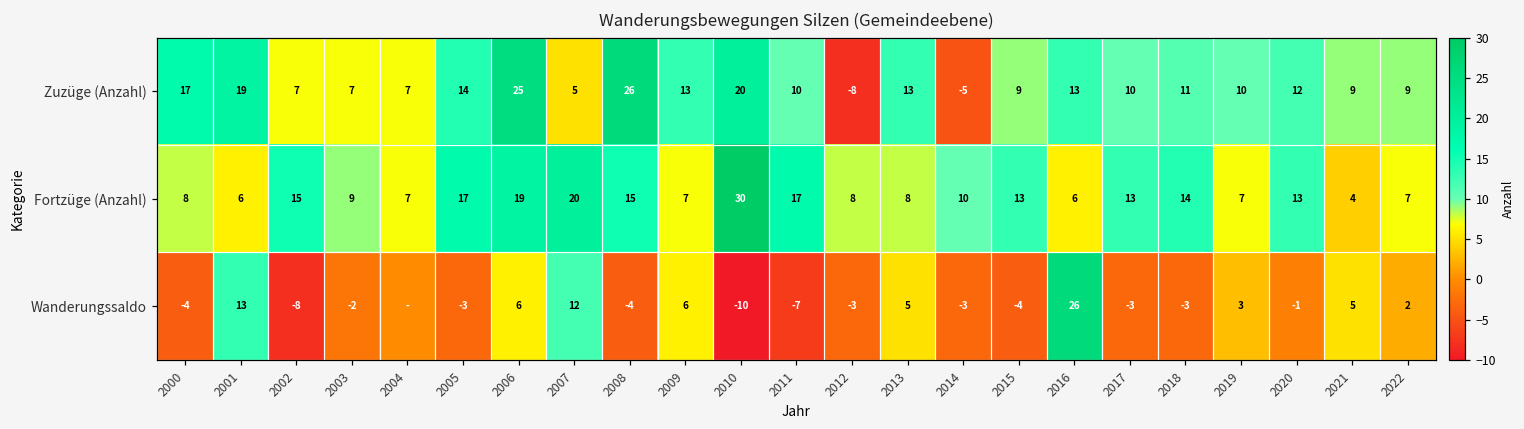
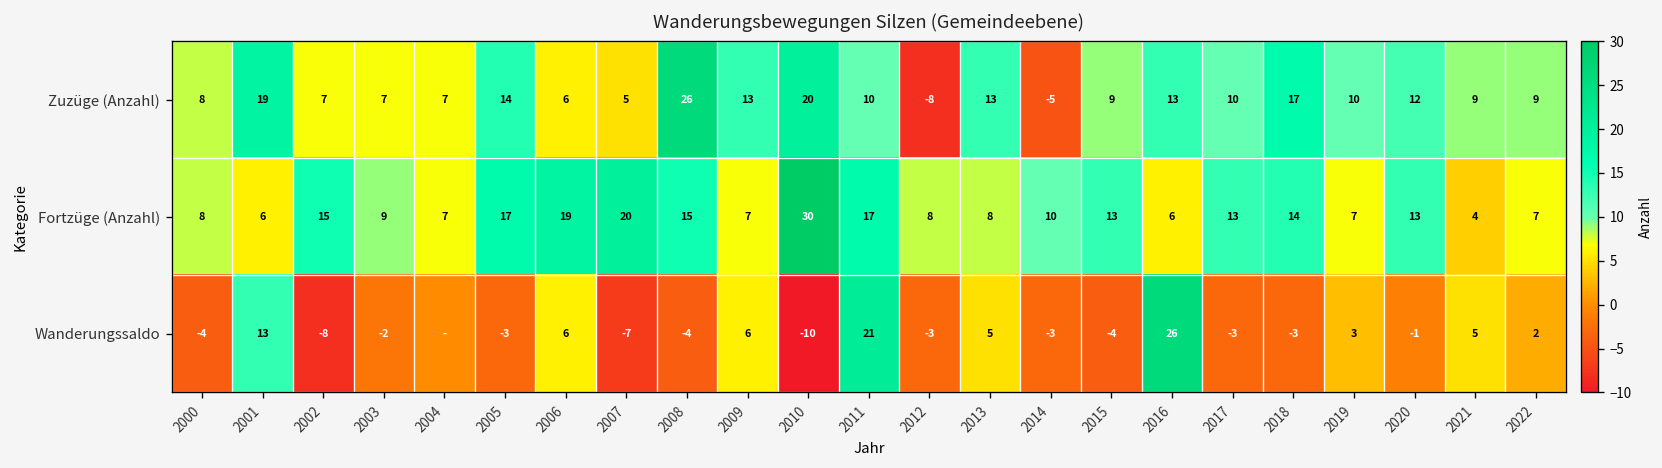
  {
    "Zuzüge (Anzahl)": {
-     "2000": 17,
+     "2000": 8,
      "2001": 19,
      "2002": 7,
      "2003": 7,
      "2004": 7,
      "2005": 14,
-     "2006": 25,
+     "2006": 6,
      "2007": 5,
      "2008": 26,
      "2009": 13,
      "2010": 20,
      "2011": 10,
      "2012": -8,
      "2013": 13,
      "2014": -5,
      "2015": 9,
      "2016": 13,
      "2017": 10,
-     "2018": 11,
+     "2018": 17,
      "2019": 10,
      "2020": 12,
      "2021": 9,
      "2022": 9
    },
    "Fortzüge (Anzahl)": {
      "2000": 8,
      "2001": 6,
      "2002": 15,
      "2003": 9,
      "2004": 7,
      "2005": 17,
      "2006": 19,
      "2007": 20,
      "2008": 15,
      "2009": 7,
      "2010": 30,
      "2011": 17,
      "2012": 8,
      "2013": 8,
      "2014": 10,
      "2015": 13,
      "2016": 6,
      "2017": 13,
      "2018": 14,
      "2019": 7,
      "2020": 13,
      "2021": 4,
      "2022": 7
    },
    "Wanderungssaldo": {
      "2000": -4,
      "2001": 13,
      "2002": -8,
      "2003": -2,
      "2005": -3,
      "2006": 6,
-     "2007": 12,
+     "2007": -7,
      "2008": -4,
      "2009": 6,
      "2010": -10,
-     "2011": -7,
+     "2011": 21,
      "2012": -3,
      "2013": 5,
      "2014": -3,
      "2015": -4,
      "2016": 26,
      "2017": -3,
      "2018": -3,
      "2019": 3,
      "2020": -1,
      "2021": 5,
      "2022": 2
    }
  }
